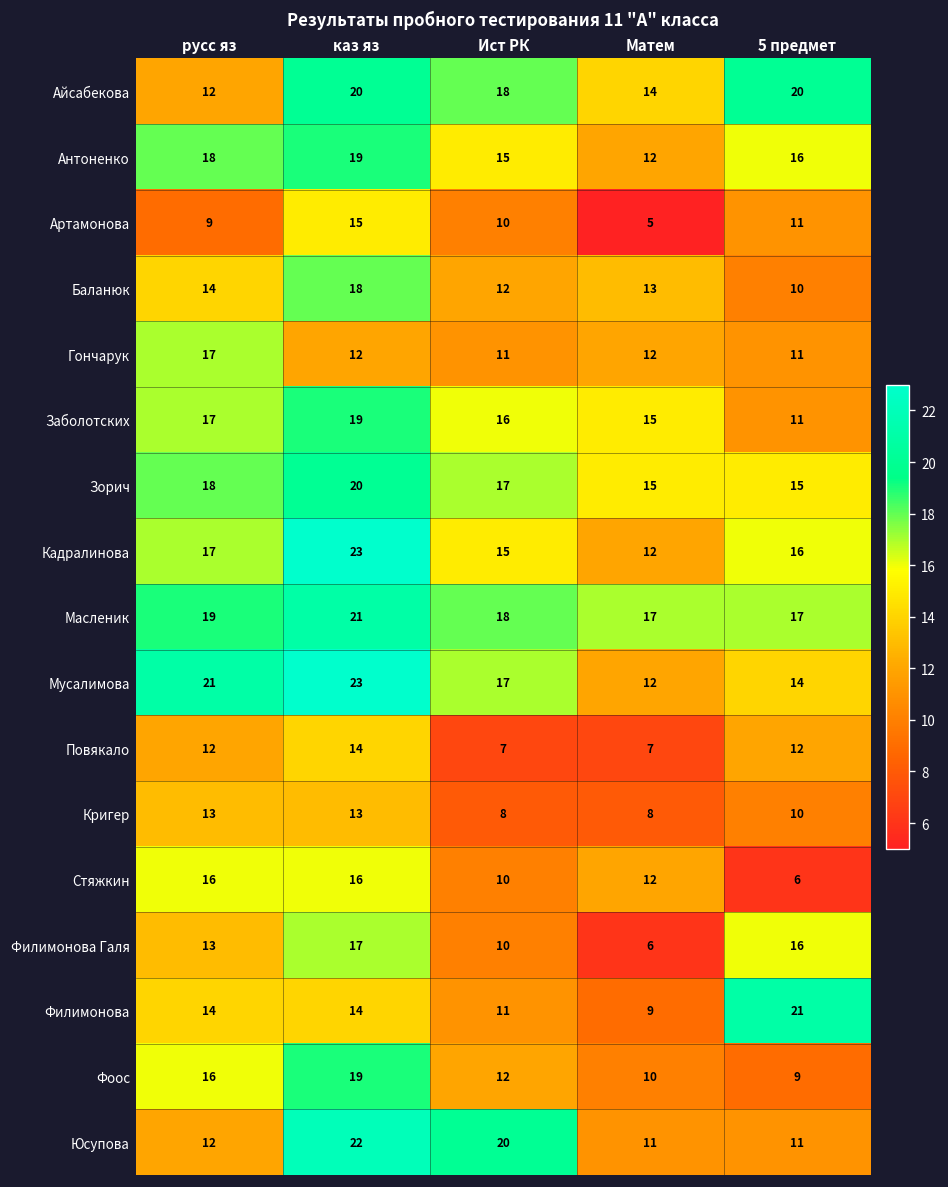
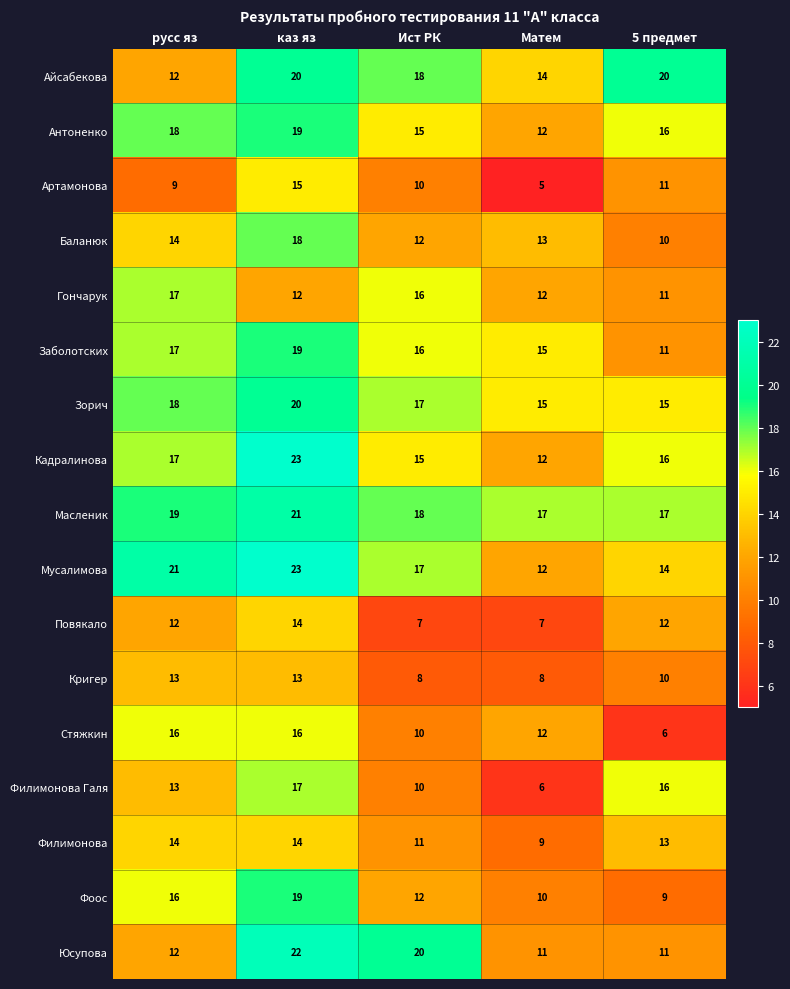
  {
    "Айсабекова": {
      "русс яз": 12,
      "каз яз": 20,
      "Ист РК": 18,
      "Матем": 14,
      "5 предмет": 20
    },
    "Антоненко": {
      "русс яз": 18,
      "каз яз": 19,
      "Ист РК": 15,
      "Матем": 12,
      "5 предмет": 16
    },
    "Артамонова": {
      "русс яз": 9,
      "каз яз": 15,
      "Ист РК": 10,
      "Матем": 5,
      "5 предмет": 11
    },
    "Баланюк": {
      "русс яз": 14,
      "каз яз": 18,
      "Ист РК": 12,
      "Матем": 13,
      "5 предмет": 10
    },
    "Гончарук": {
      "русс яз": 17,
      "каз яз": 12,
-     "Ист РК": 11,
+     "Ист РК": 16,
      "Матем": 12,
      "5 предмет": 11
    },
    "Заболотских": {
      "русс яз": 17,
      "каз яз": 19,
      "Ист РК": 16,
      "Матем": 15,
      "5 предмет": 11
    },
    "Зорич": {
      "русс яз": 18,
      "каз яз": 20,
      "Ист РК": 17,
      "Матем": 15,
      "5 предмет": 15
    },
    "Кадралинова": {
      "русс яз": 17,
      "каз яз": 23,
      "Ист РК": 15,
      "Матем": 12,
      "5 предмет": 16
    },
    "Масленик": {
      "русс яз": 19,
      "каз яз": 21,
      "Ист РК": 18,
      "Матем": 17,
      "5 предмет": 17
    },
    "Мусалимова": {
      "русс яз": 21,
      "каз яз": 23,
      "Ист РК": 17,
      "Матем": 12,
      "5 предмет": 14
    },
    "Повякало": {
      "русс яз": 12,
      "каз яз": 14,
      "Ист РК": 7,
      "Матем": 7,
      "5 предмет": 12
    },
    "Кригер": {
      "русс яз": 13,
      "каз яз": 13,
      "Ист РК": 8,
      "Матем": 8,
      "5 предмет": 10
    },
    "Стяжкин": {
      "русс яз": 16,
      "каз яз": 16,
      "Ист РК": 10,
      "Матем": 12,
      "5 предмет": 6
    },
    "Филимонова Галя": {
      "русс яз": 13,
      "каз яз": 17,
      "Ист РК": 10,
      "Матем": 6,
      "5 предмет": 16
    },
    "Филимонова": {
      "русс яз": 14,
      "каз яз": 14,
      "Ист РК": 11,
      "Матем": 9,
-     "5 предмет": 21
+     "5 предмет": 13
    },
    "Фоос": {
      "русс яз": 16,
      "каз яз": 19,
      "Ист РК": 12,
      "Матем": 10,
      "5 предмет": 9
    },
    "Юсупова": {
      "русс яз": 12,
      "каз яз": 22,
      "Ист РК": 20,
      "Матем": 11,
      "5 предмет": 11
    }
  }
